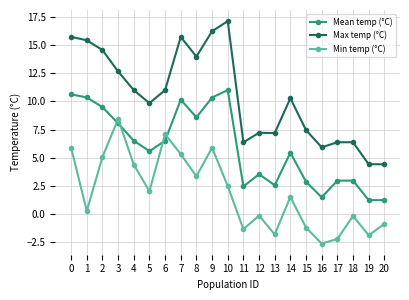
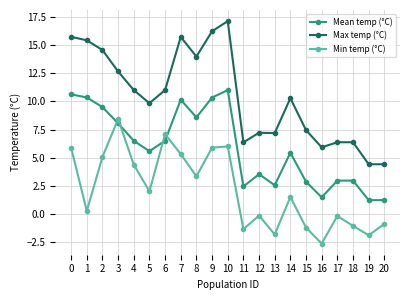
  {
    "Min temp (°C)": {
      "0": 5.9,
      "1": 0.3,
      "2": 5.1,
      "3": 8.4,
      "4": 4.4,
      "5": 2.0,
      "6": 7.1,
      "7": 5.3,
      "8": 3.4,
      "9": 5.9,
-     "10": 2.5,
+     "10": 6.0,
      "11": -1.3,
      "12": -0.1,
      "13": -1.8,
      "14": 1.5,
      "15": -1.2,
      "16": -2.6,
-     "17": -2.2,
-     "18": -0.2,
+     "17": -0.2,
+     "18": -1.0,
      "19": -1.9,
      "20": -0.9
    }
  }
